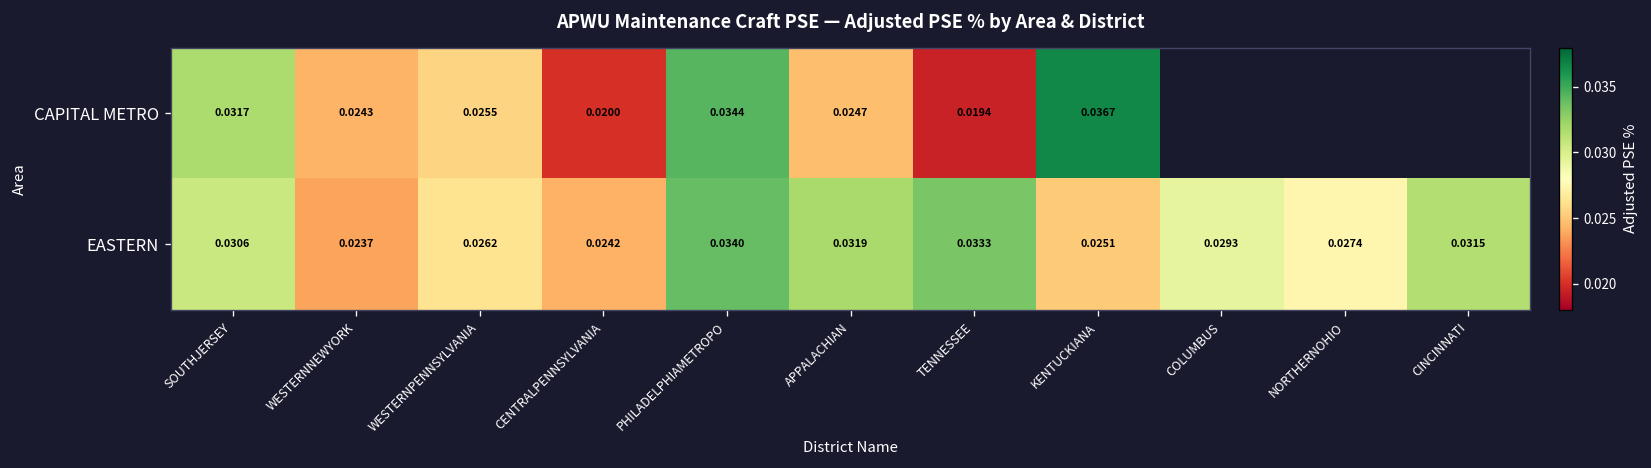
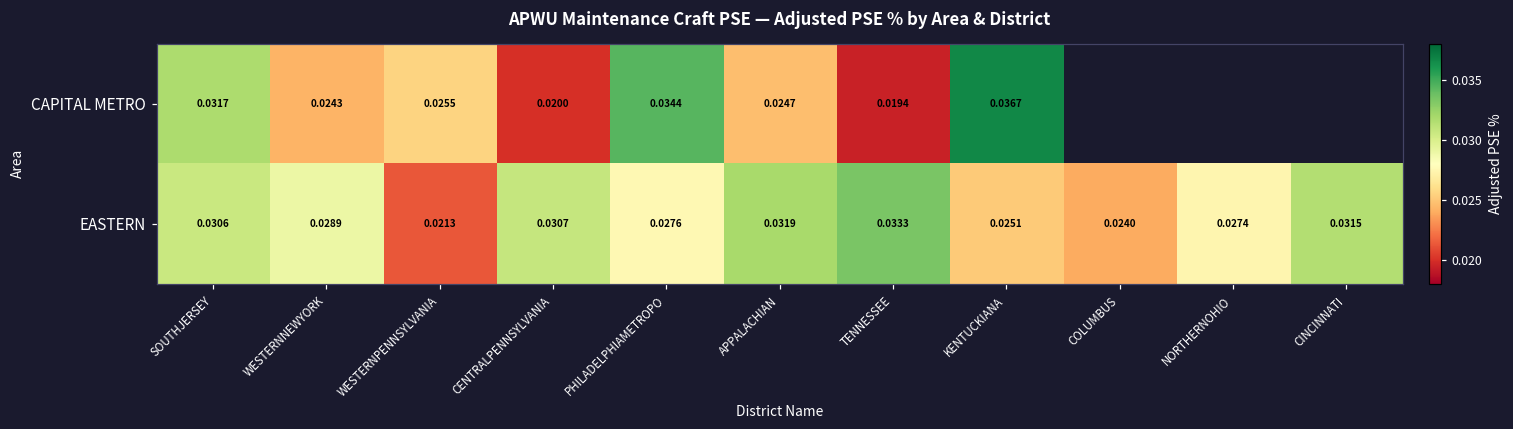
  {
    "CAPITAL METRO": {
      "SOUTHJERSEY": 0.0317,
      "WESTERNNEWYORK": 0.0243,
      "WESTERNPENNSYLVANIA": 0.0255,
      "CENTRALPENNSYLVANIA": 0.0200,
      "PHILADELPHIAMETROPO": 0.0344,
      "APPALACHIAN": 0.0247,
      "TENNESSEE": 0.0194,
      "KENTUCKIANA": 0.0367
    },
    "EASTERN": {
      "SOUTHJERSEY": 0.0306,
-     "WESTERNNEWYORK": 0.0237,
-     "WESTERNPENNSYLVANIA": 0.0262,
-     "CENTRALPENNSYLVANIA": 0.0242,
-     "PHILADELPHIAMETROPO": 0.0340,
+     "WESTERNNEWYORK": 0.0289,
+     "WESTERNPENNSYLVANIA": 0.0213,
+     "CENTRALPENNSYLVANIA": 0.0307,
+     "PHILADELPHIAMETROPO": 0.0276,
      "APPALACHIAN": 0.0319,
      "TENNESSEE": 0.0333,
      "KENTUCKIANA": 0.0251,
-     "COLUMBUS": 0.0293,
+     "COLUMBUS": 0.0240,
      "NORTHERNOHIO": 0.0274,
      "CINCINNATI": 0.0315
    }
  }
